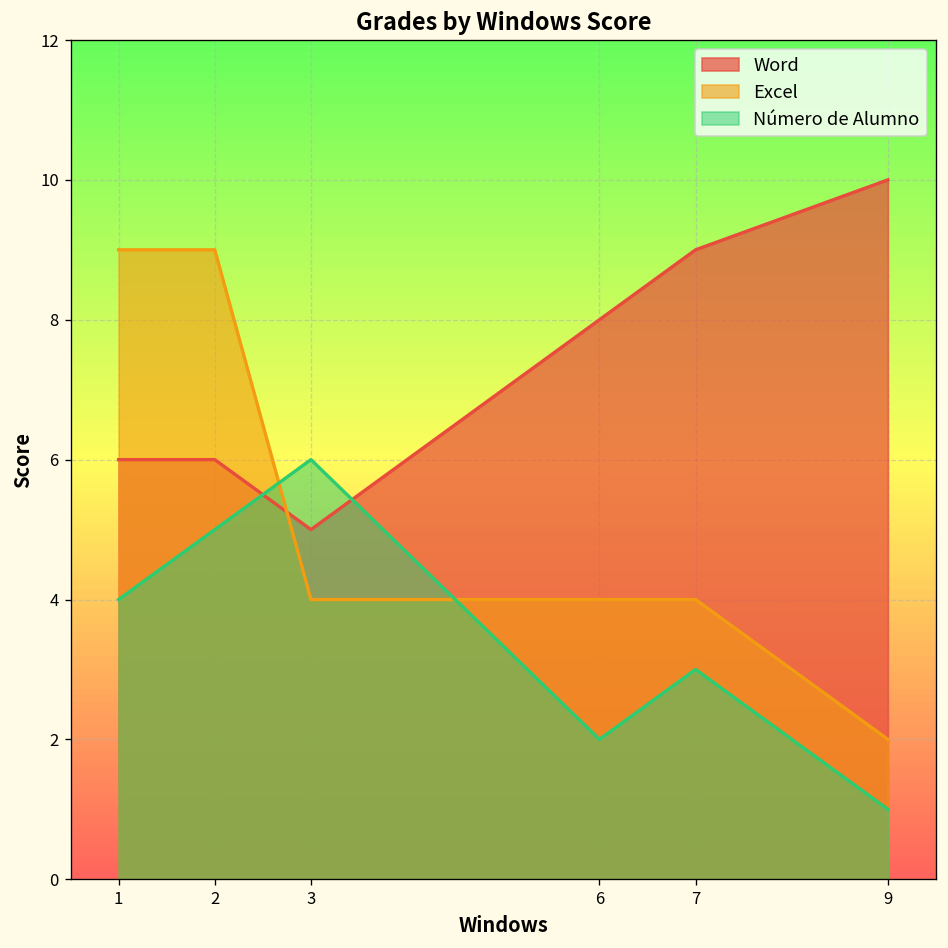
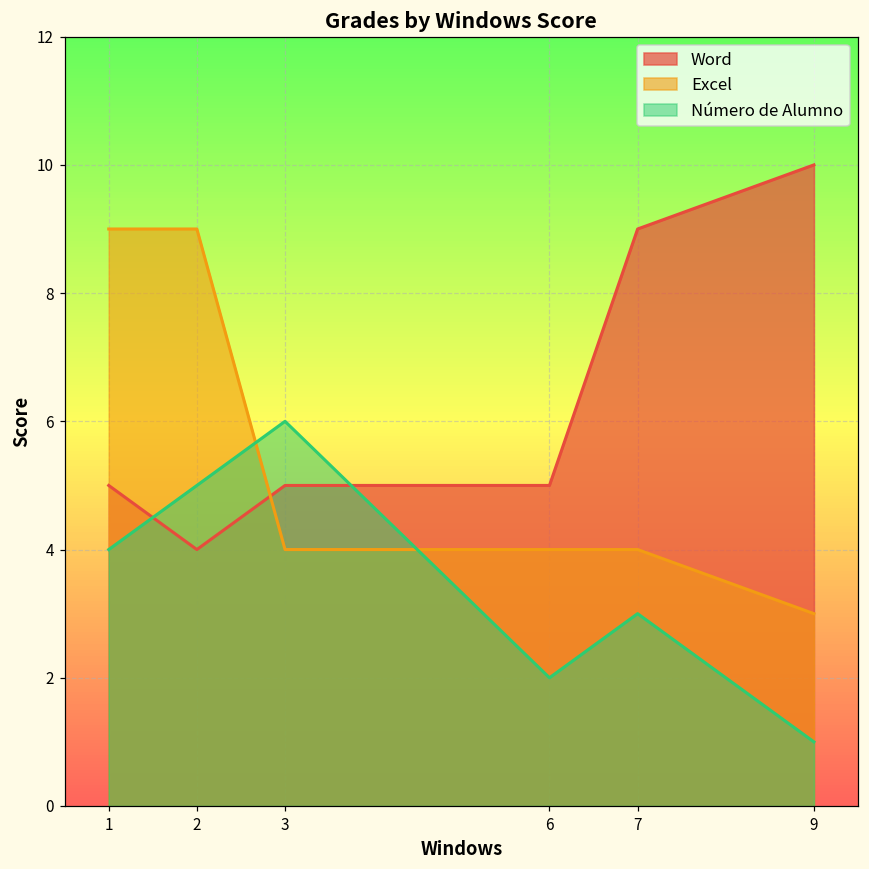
  {
    "Word": {
-     "1": 6,
-     "2": 6,
+     "1": 5,
+     "2": 4,
      "3": 5,
-     "6": 8,
+     "6": 5,
      "7": 9,
      "9": 10
    },
    "Excel": {
      "1": 9,
      "2": 9,
      "3": 4,
      "6": 4,
      "7": 4,
-     "9": 2
+     "9": 3
    },
    "Número de Alumno": {
      "1": 4,
      "2": 5,
      "3": 6,
      "6": 2,
      "7": 3,
      "9": 1
    }
  }
